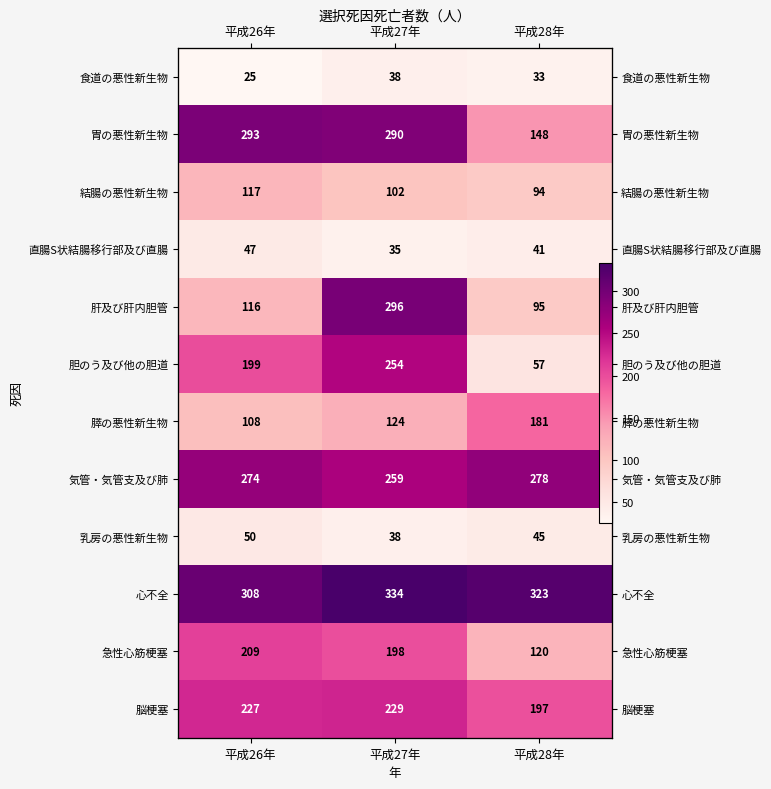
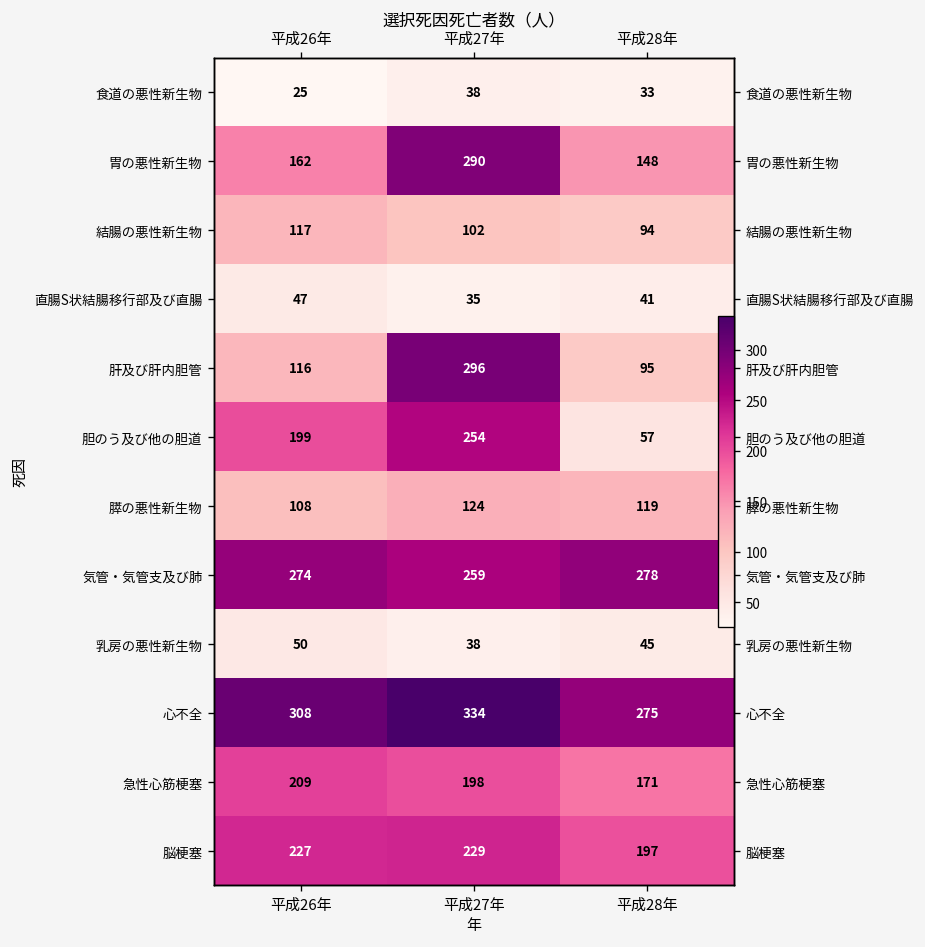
  {
    "食道の悪性新生物": {
      "平成26年": 25,
      "平成27年": 38,
      "平成28年": 33
    },
    "胃の悪性新生物": {
-     "平成26年": 293,
+     "平成26年": 162,
      "平成27年": 290,
      "平成28年": 148
    },
    "結腸の悪性新生物": {
      "平成26年": 117,
      "平成27年": 102,
      "平成28年": 94
    },
    "直腸S状結腸移行部及び直腸": {
      "平成26年": 47,
      "平成27年": 35,
      "平成28年": 41
    },
    "肝及び肝内胆管": {
      "平成26年": 116,
      "平成27年": 296,
      "平成28年": 95
    },
    "胆のう及び他の胆道": {
      "平成26年": 199,
      "平成27年": 254,
      "平成28年": 57
    },
    "膵の悪性新生物": {
      "平成26年": 108,
      "平成27年": 124,
-     "平成28年": 181
+     "平成28年": 119
    },
    "気管・気管支及び肺": {
      "平成26年": 274,
      "平成27年": 259,
      "平成28年": 278
    },
    "乳房の悪性新生物": {
      "平成26年": 50,
      "平成27年": 38,
      "平成28年": 45
    },
    "心不全": {
      "平成26年": 308,
      "平成27年": 334,
-     "平成28年": 323
+     "平成28年": 275
    },
    "急性心筋梗塞": {
      "平成26年": 209,
      "平成27年": 198,
-     "平成28年": 120
+     "平成28年": 171
    },
    "脳梗塞": {
      "平成26年": 227,
      "平成27年": 229,
      "平成28年": 197
    }
  }
